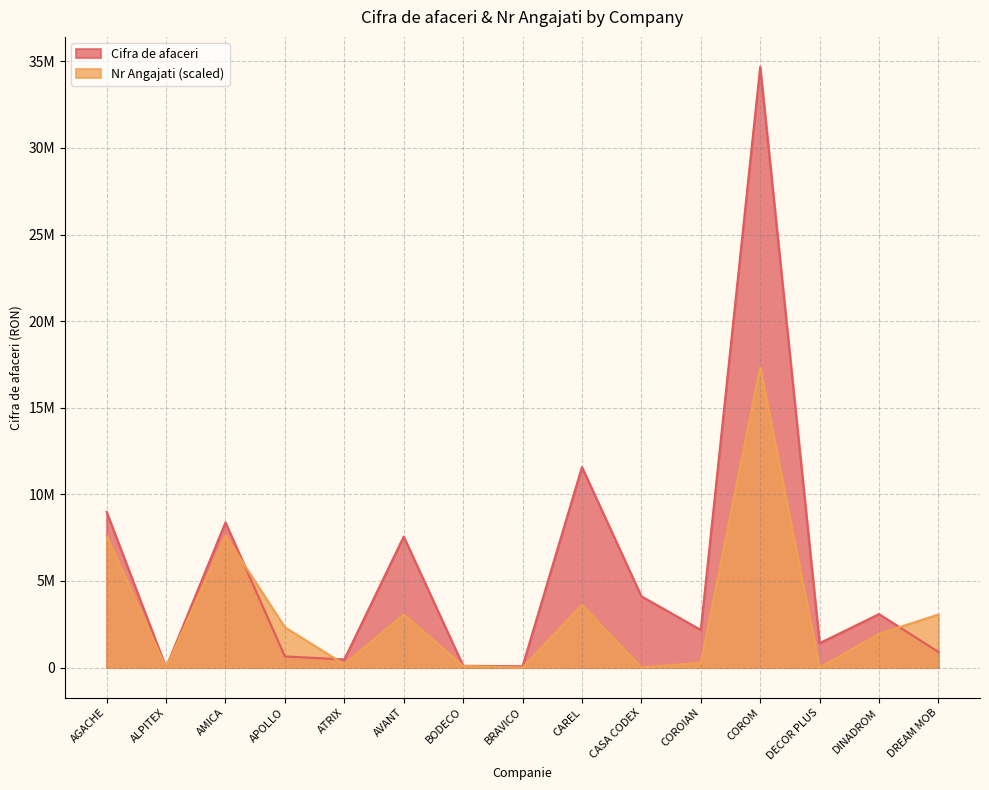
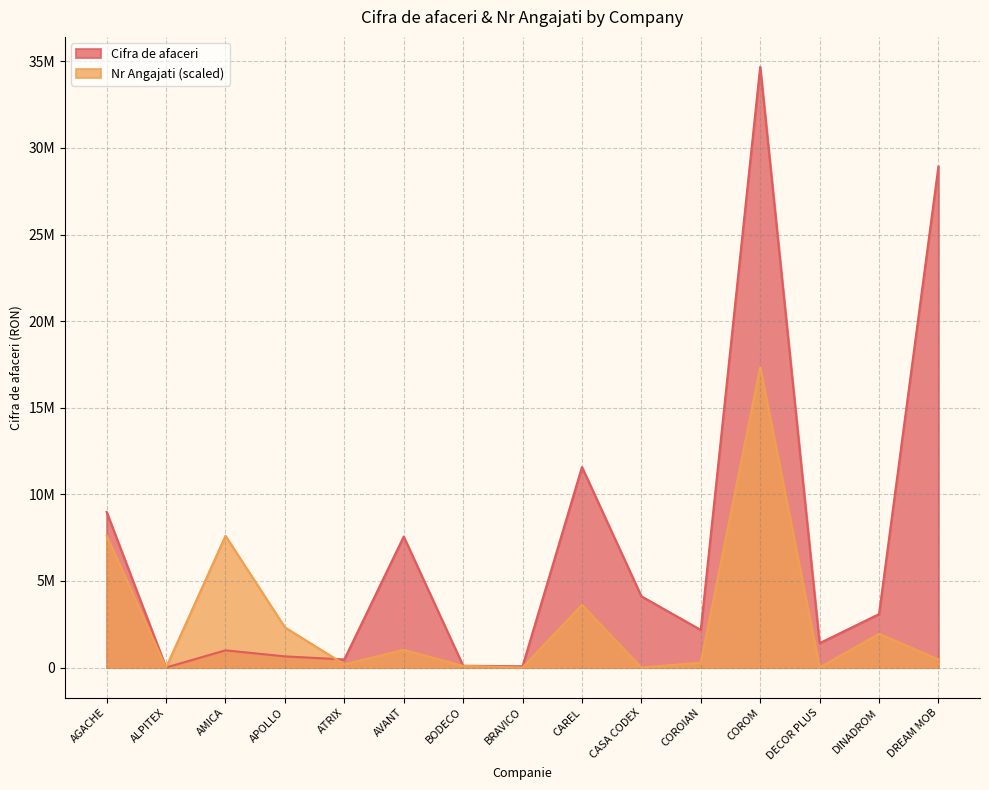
  {
    "Cifra de afaceri": {
      "AGACHE": 9000000,
-     "AMICA": 8400000,
+     "AMICA": 1000000,
      "APOLLO": 600000,
      "ATRIX": 500000,
      "AVANT": 7600000,
      "CAREL": 11600000,
      "CASA CODEX": 4100000,
      "COROIAN": 2200000,
      "COROM": 34700000,
      "DECOR PLUS": 1400000,
      "DINADROM": 3100000,
-     "DREAM MOB": 900000
+     "DREAM MOB": 28900000
    },
    "Nr Angajati (scaled)": {
      "AGACHE": 7600000,
      "AMICA": 7600000,
      "APOLLO": 2300000,
      "ATRIX": 200000,
-     "AVANT": 3100000,
+     "AVANT": 1000000,
      "CAREL": 3600000,
      "CASA CODEX": 0,
      "COROIAN": 300000,
      "COROM": 17300000,
      "DECOR PLUS": 0,
      "DINADROM": 1900000,
-     "DREAM MOB": 3100000
+     "DREAM MOB": 500000
    }
  }
